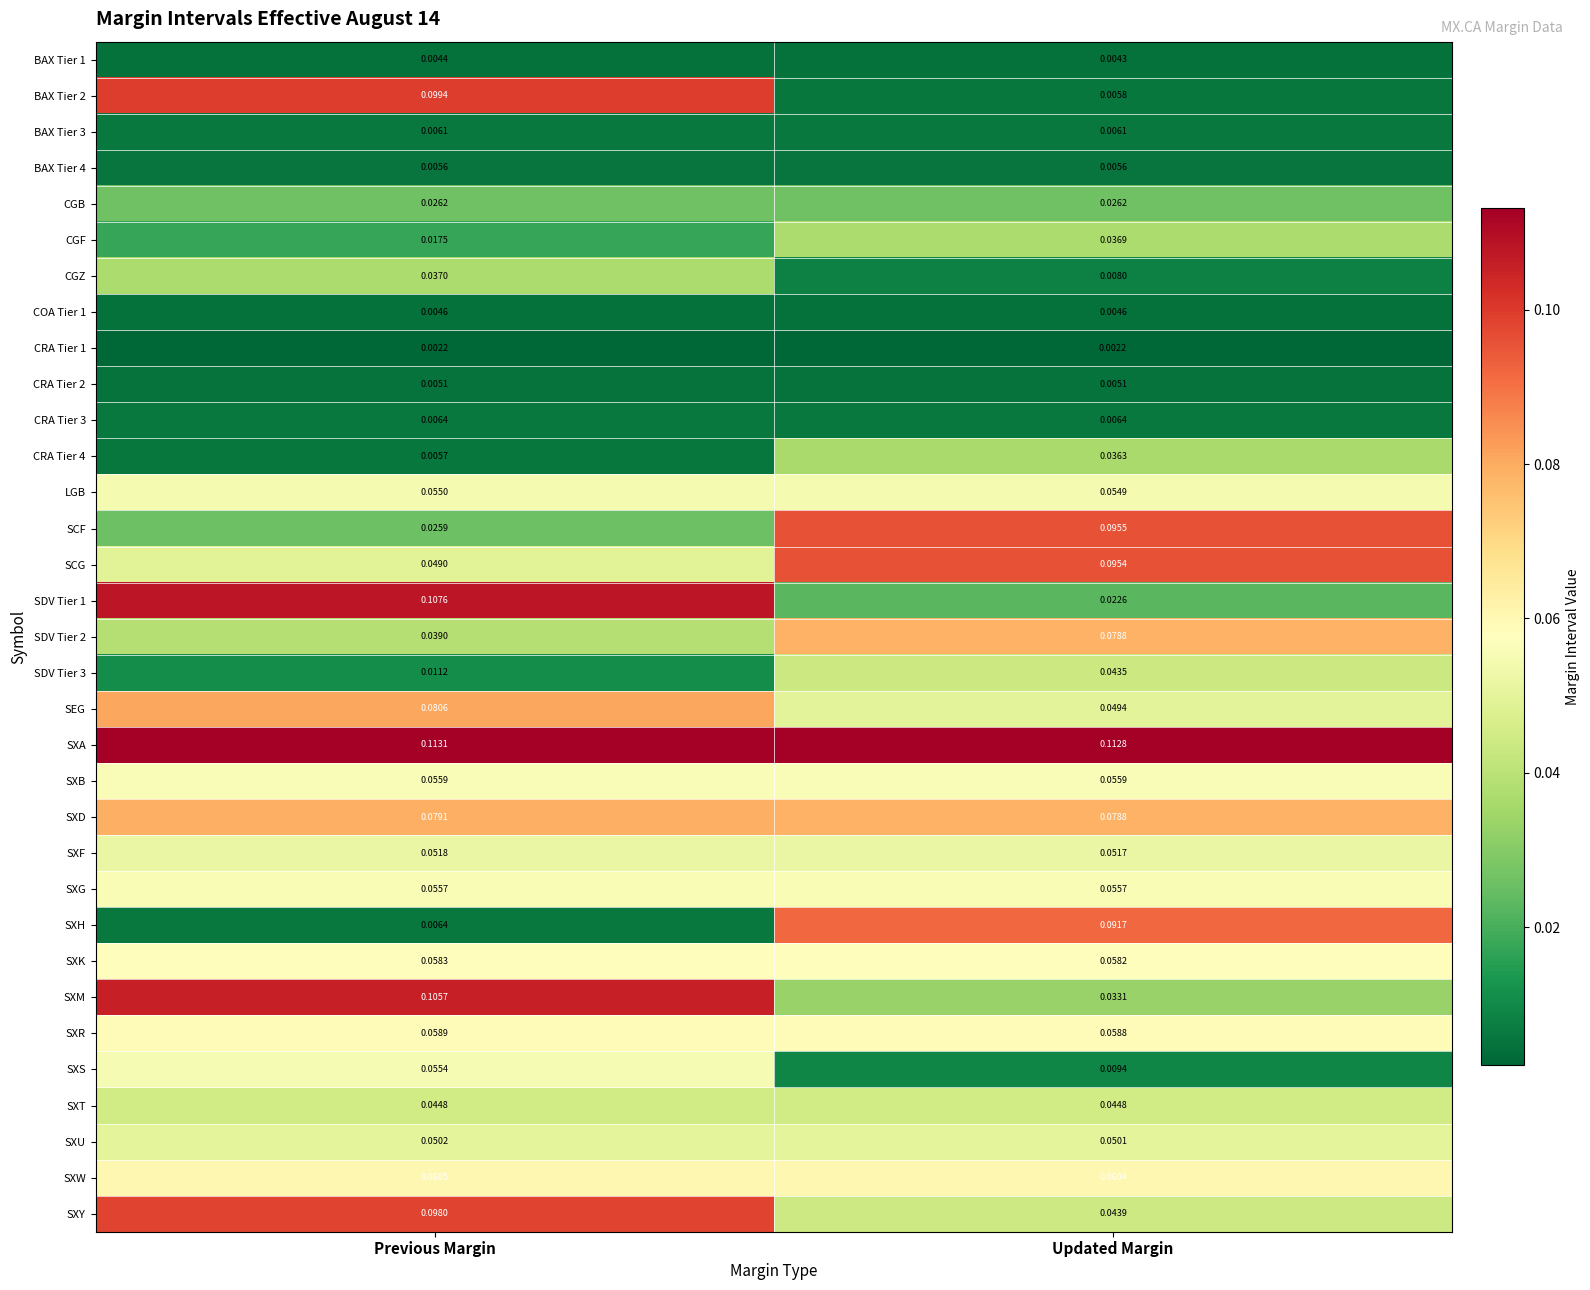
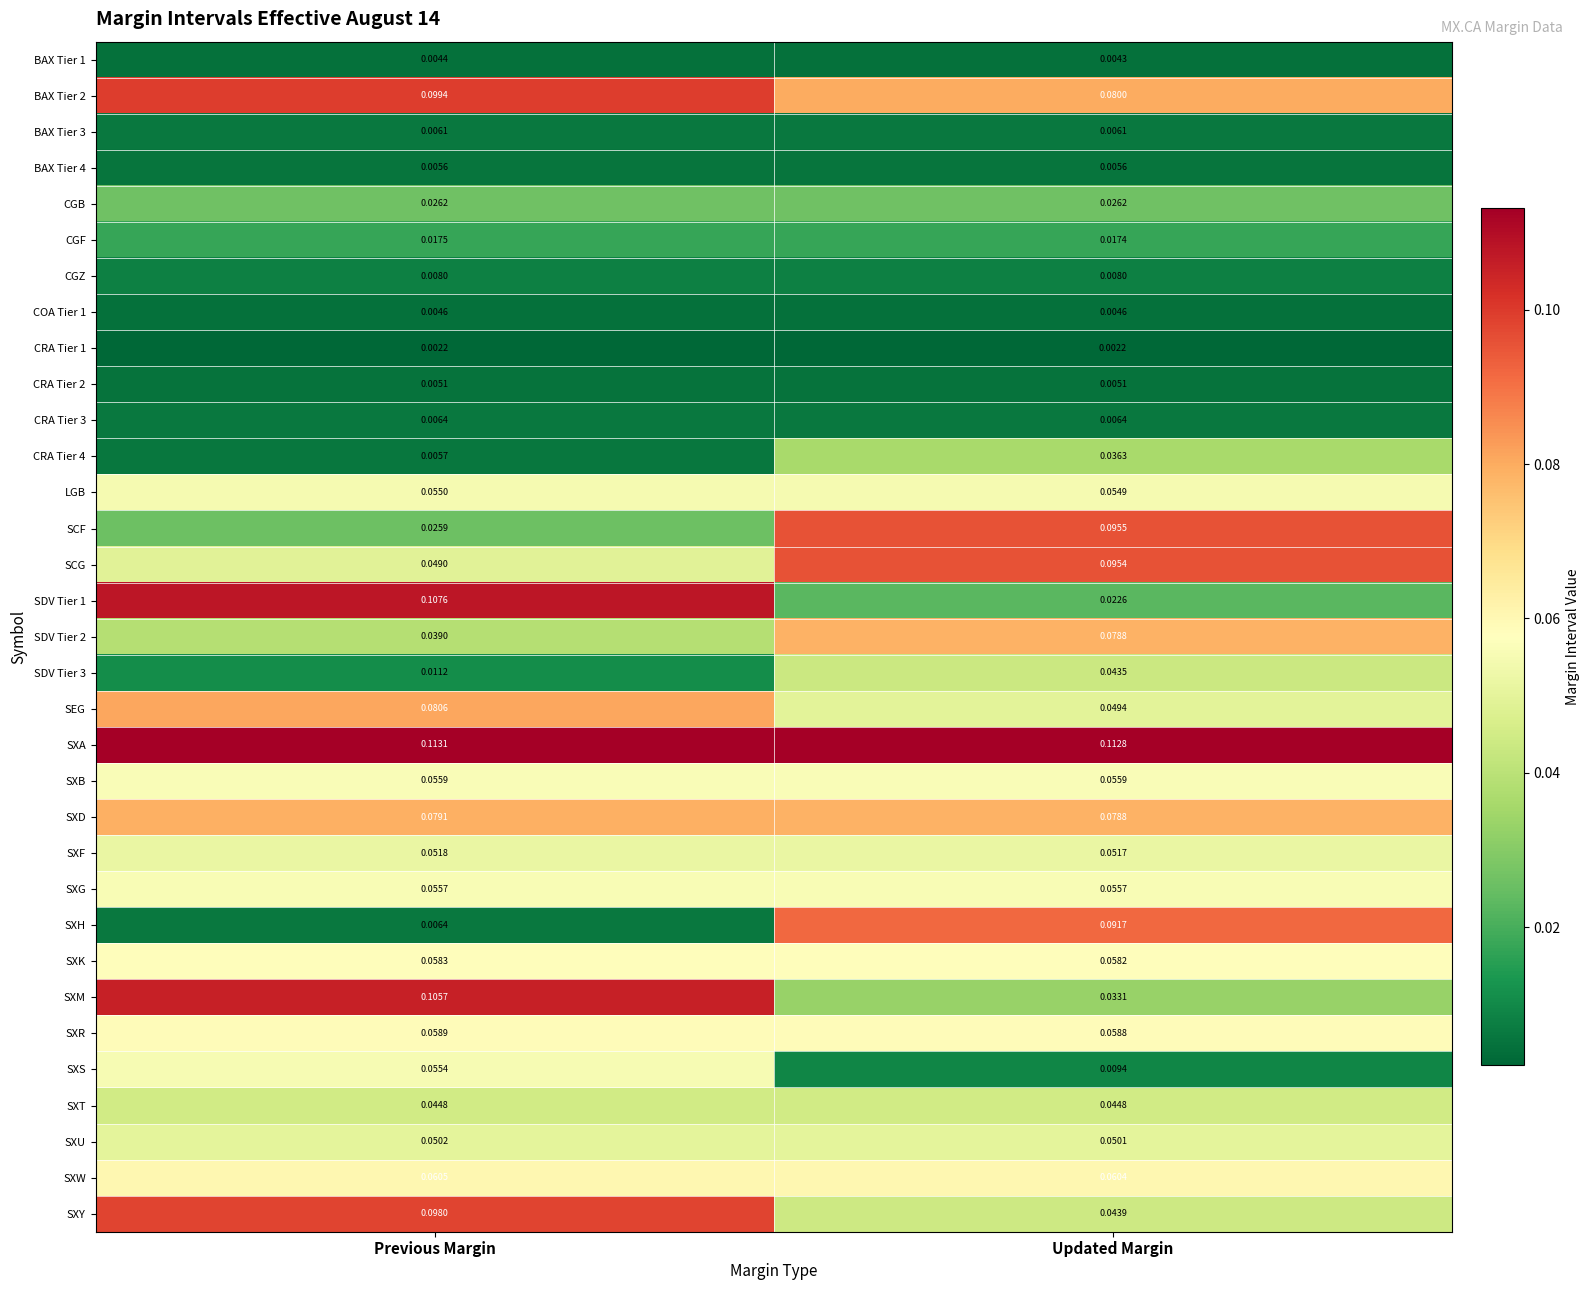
  {
    "BAX Tier 1": {
      "Previous Margin": 0.0044,
      "Updated Margin": 0.0043
    },
    "BAX Tier 2": {
      "Previous Margin": 0.0994,
-     "Updated Margin": 0.0058
+     "Updated Margin": 0.0800
    },
    "BAX Tier 3": {
      "Previous Margin": 0.0061,
      "Updated Margin": 0.0061
    },
    "BAX Tier 4": {
      "Previous Margin": 0.0056,
      "Updated Margin": 0.0056
    },
    "CGB": {
      "Previous Margin": 0.0262,
      "Updated Margin": 0.0262
    },
    "CGF": {
      "Previous Margin": 0.0175,
-     "Updated Margin": 0.0369
+     "Updated Margin": 0.0174
    },
    "CGZ": {
-     "Previous Margin": 0.0370,
+     "Previous Margin": 0.0080,
      "Updated Margin": 0.0080
    },
    "COA Tier 1": {
      "Previous Margin": 0.0046,
      "Updated Margin": 0.0046
    },
    "CRA Tier 1": {
      "Previous Margin": 0.0022,
      "Updated Margin": 0.0022
    },
    "CRA Tier 2": {
      "Previous Margin": 0.0051,
      "Updated Margin": 0.0051
    },
    "CRA Tier 3": {
      "Previous Margin": 0.0064,
      "Updated Margin": 0.0064
    },
    "CRA Tier 4": {
      "Previous Margin": 0.0057,
      "Updated Margin": 0.0363
    },
    "LGB": {
      "Previous Margin": 0.0550,
      "Updated Margin": 0.0549
    },
    "SCF": {
      "Previous Margin": 0.0259,
      "Updated Margin": 0.0955
    },
    "SCG": {
      "Previous Margin": 0.0490,
      "Updated Margin": 0.0954
    },
    "SDV Tier 1": {
      "Previous Margin": 0.1076,
      "Updated Margin": 0.0226
    },
    "SDV Tier 2": {
      "Previous Margin": 0.0390,
      "Updated Margin": 0.0788
    },
    "SDV Tier 3": {
      "Previous Margin": 0.0112,
      "Updated Margin": 0.0435
    },
    "SEG": {
      "Previous Margin": 0.0806,
      "Updated Margin": 0.0494
    },
    "SXA": {
      "Previous Margin": 0.1131,
      "Updated Margin": 0.1128
    },
    "SXB": {
      "Previous Margin": 0.0559,
      "Updated Margin": 0.0559
    },
    "SXD": {
      "Previous Margin": 0.0791,
      "Updated Margin": 0.0788
    },
    "SXF": {
      "Previous Margin": 0.0518,
      "Updated Margin": 0.0517
    },
    "SXG": {
      "Previous Margin": 0.0557,
      "Updated Margin": 0.0557
    },
    "SXH": {
      "Previous Margin": 0.0064,
      "Updated Margin": 0.0917
    },
    "SXK": {
      "Previous Margin": 0.0583,
      "Updated Margin": 0.0582
    },
    "SXM": {
      "Previous Margin": 0.1057,
      "Updated Margin": 0.0331
    },
    "SXR": {
      "Previous Margin": 0.0589,
      "Updated Margin": 0.0588
    },
    "SXS": {
      "Previous Margin": 0.0554,
      "Updated Margin": 0.0094
    },
    "SXT": {
      "Previous Margin": 0.0448,
      "Updated Margin": 0.0448
    },
    "SXU": {
      "Previous Margin": 0.0502,
      "Updated Margin": 0.0501
    },
    "SXW": {
      "Previous Margin": 0.0605,
      "Updated Margin": 0.0604
    },
    "SXY": {
      "Previous Margin": 0.0980,
      "Updated Margin": 0.0439
    }
  }
